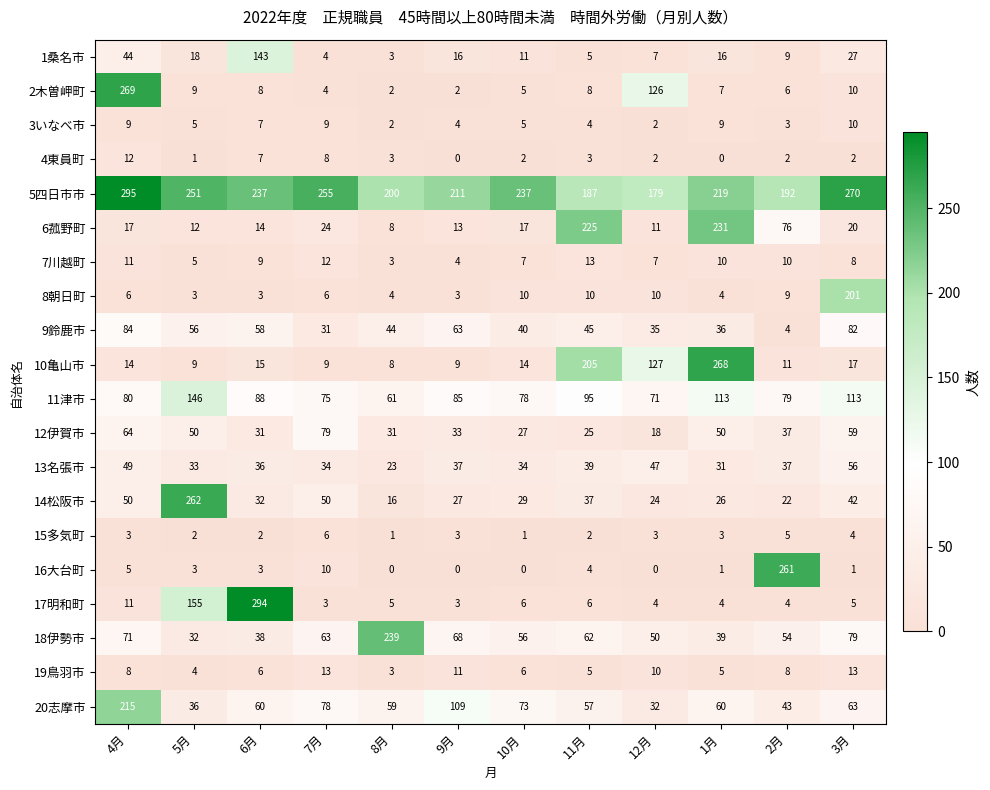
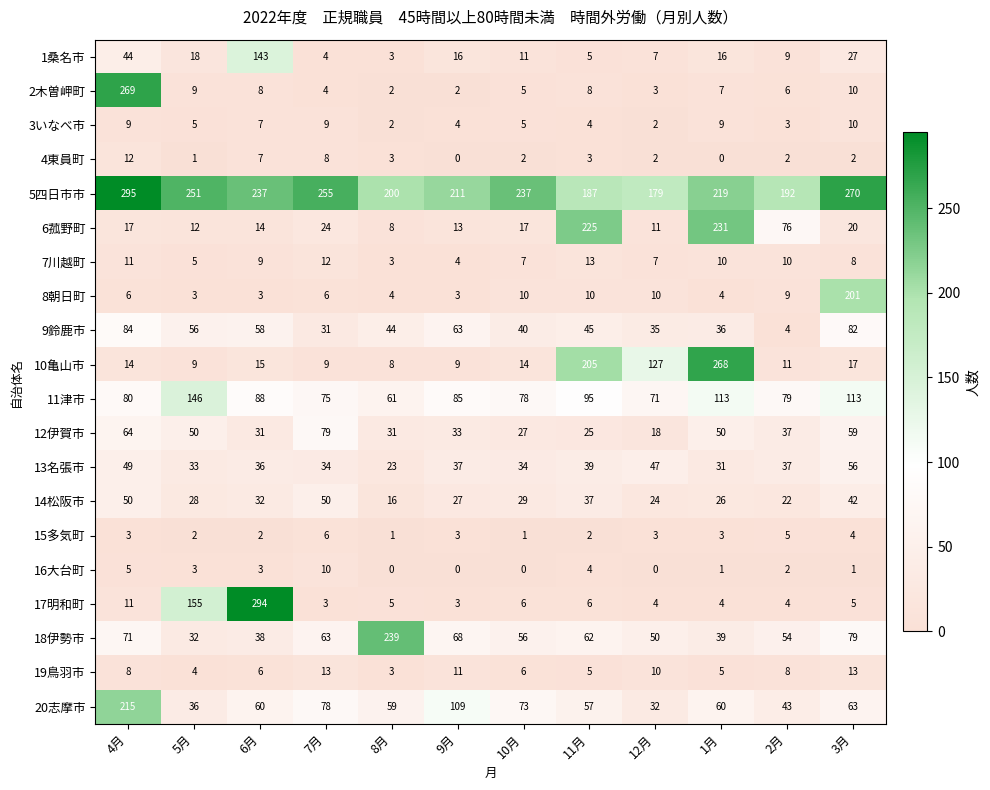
  {
    "2木曽岬町": {
      "4月": 269,
      "5月": 9,
      "6月": 8,
      "7月": 4,
      "8月": 2,
      "9月": 2,
      "10月": 5,
      "11月": 8,
-     "12月": 126,
+     "12月": 3,
      "1月": 7,
      "2月": 6,
      "3月": 10
    },
    "14松阪市": {
      "4月": 50,
-     "5月": 262,
+     "5月": 28,
      "6月": 32,
      "7月": 50,
      "8月": 16,
      "9月": 27,
      "10月": 29,
      "11月": 37,
      "12月": 24,
      "1月": 26,
      "2月": 22,
      "3月": 42
    },
    "16大台町": {
      "4月": 5,
      "5月": 3,
      "6月": 3,
      "7月": 10,
      "8月": 0,
      "9月": 0,
      "10月": 0,
      "11月": 4,
      "12月": 0,
      "1月": 1,
-     "2月": 261,
+     "2月": 2,
      "3月": 1
    }
  }
